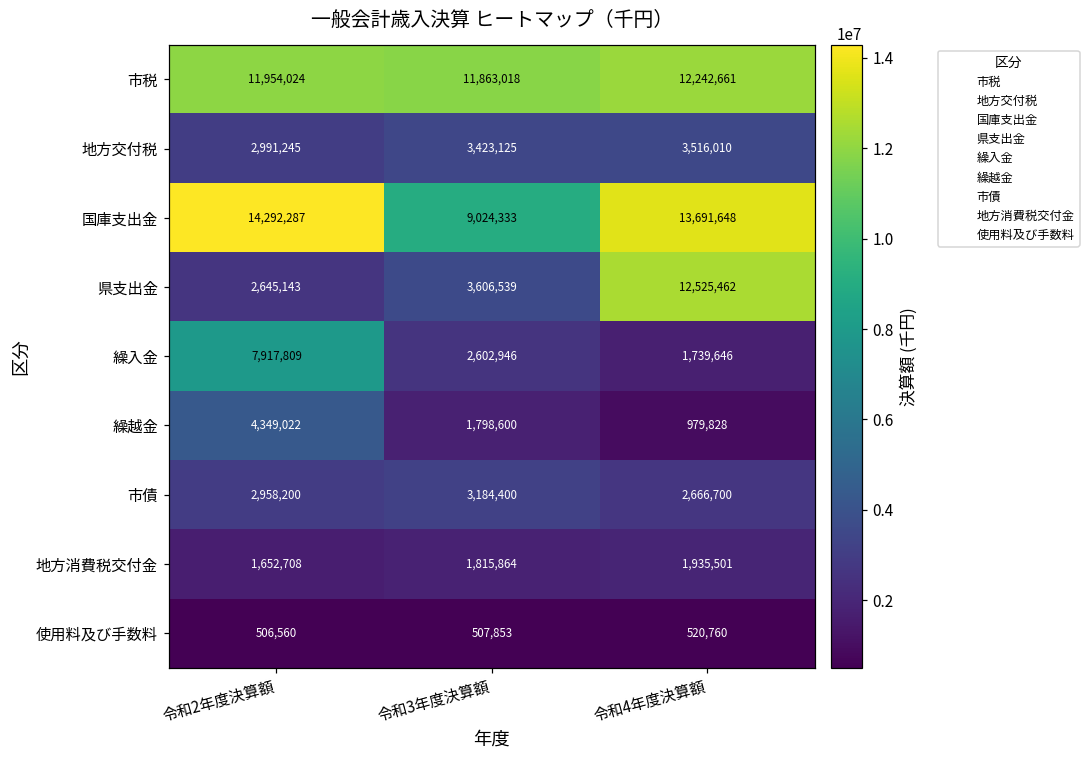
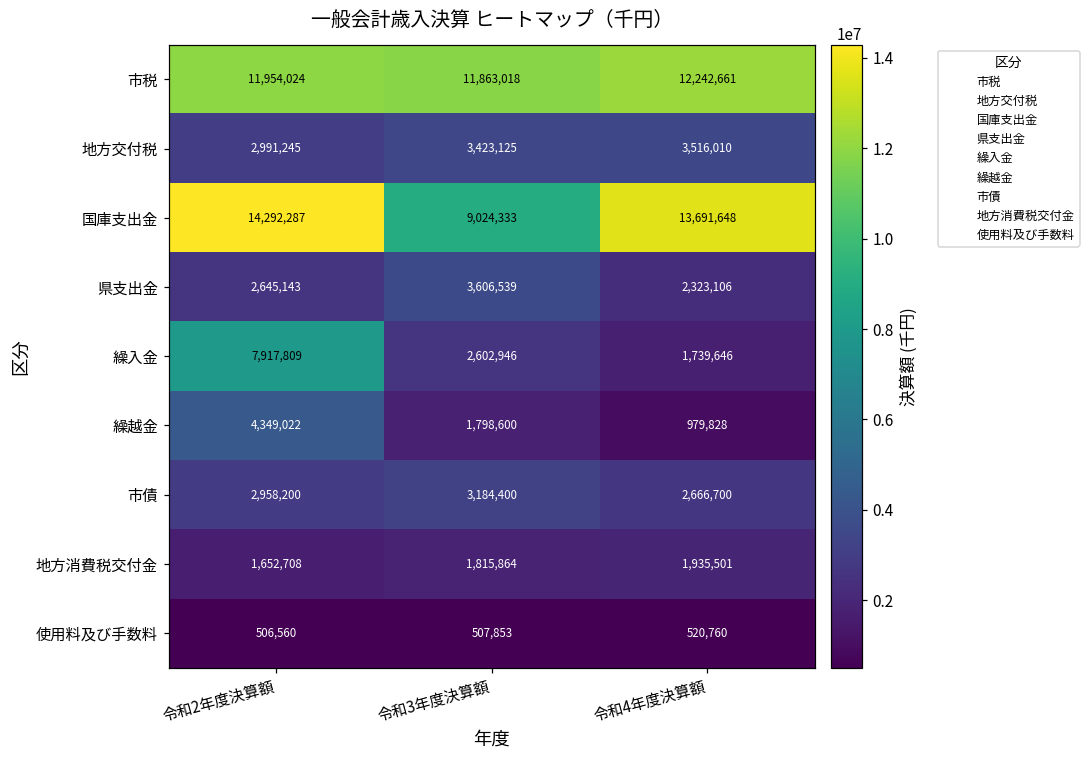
  {
    "市税": {
      "令和2年度決算額": "11,954,024",
      "令和3年度決算額": "11,863,018",
      "令和4年度決算額": "12,242,661"
    },
    "地方交付税": {
      "令和2年度決算額": "2,991,245",
      "令和3年度決算額": "3,423,125",
      "令和4年度決算額": "3,516,010"
    },
    "国庫支出金": {
      "令和2年度決算額": "14,292,287",
      "令和3年度決算額": "9,024,333",
      "令和4年度決算額": "13,691,648"
    },
    "県支出金": {
      "令和2年度決算額": "2,645,143",
      "令和3年度決算額": "3,606,539",
-     "令和4年度決算額": "12,525,462"
+     "令和4年度決算額": "2,323,106"
    },
    "繰入金": {
      "令和2年度決算額": "7,917,809",
      "令和3年度決算額": "2,602,946",
      "令和4年度決算額": "1,739,646"
    },
    "繰越金": {
      "令和2年度決算額": "4,349,022",
      "令和3年度決算額": "1,798,600",
      "令和4年度決算額": "979,828"
    },
    "市債": {
      "令和2年度決算額": "2,958,200",
      "令和3年度決算額": "3,184,400",
      "令和4年度決算額": "2,666,700"
    },
    "地方消費税交付金": {
      "令和2年度決算額": "1,652,708",
      "令和3年度決算額": "1,815,864",
      "令和4年度決算額": "1,935,501"
    },
    "使用料及び手数料": {
      "令和2年度決算額": "506,560",
      "令和3年度決算額": "507,853",
      "令和4年度決算額": "520,760"
    }
  }
